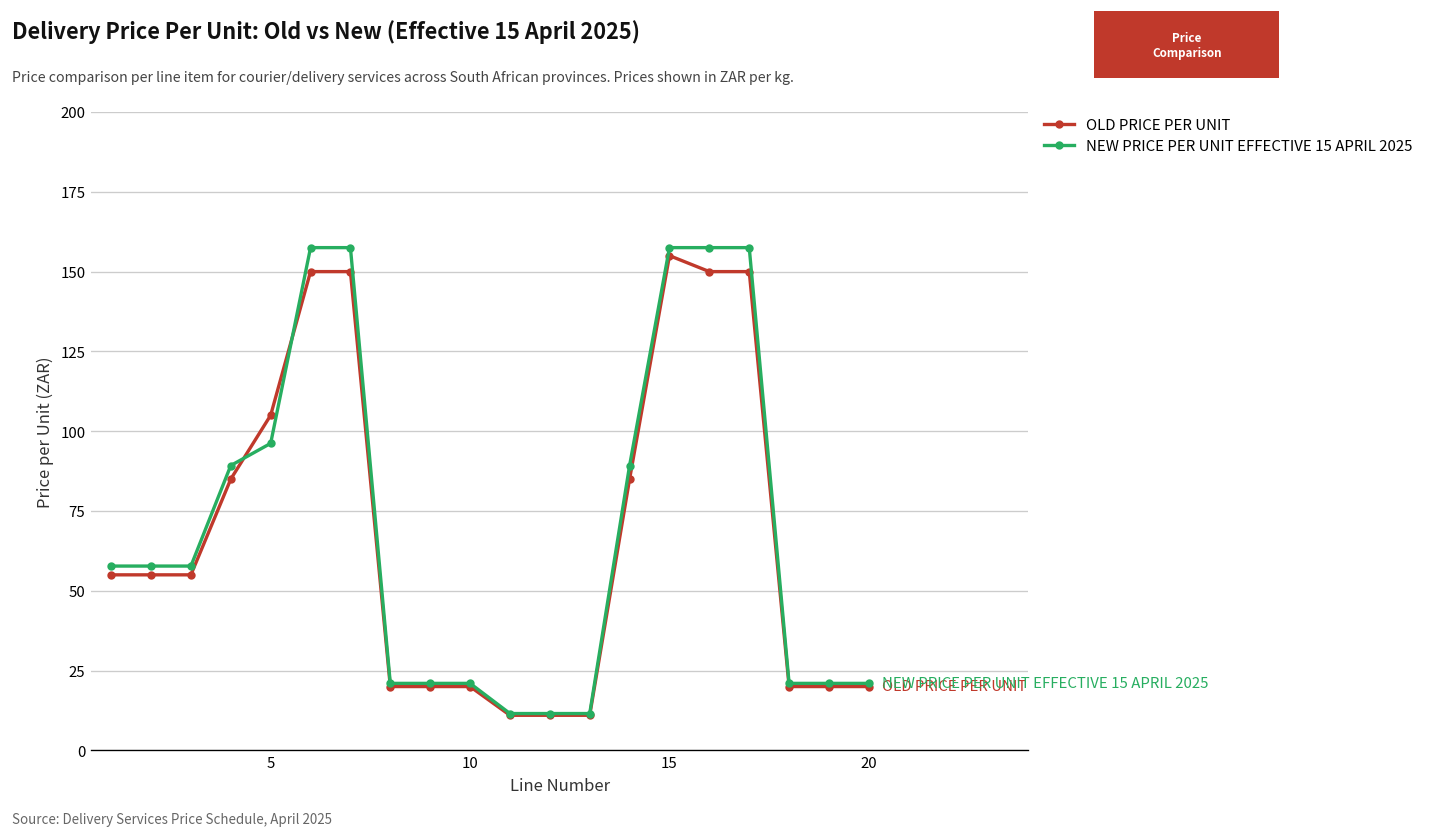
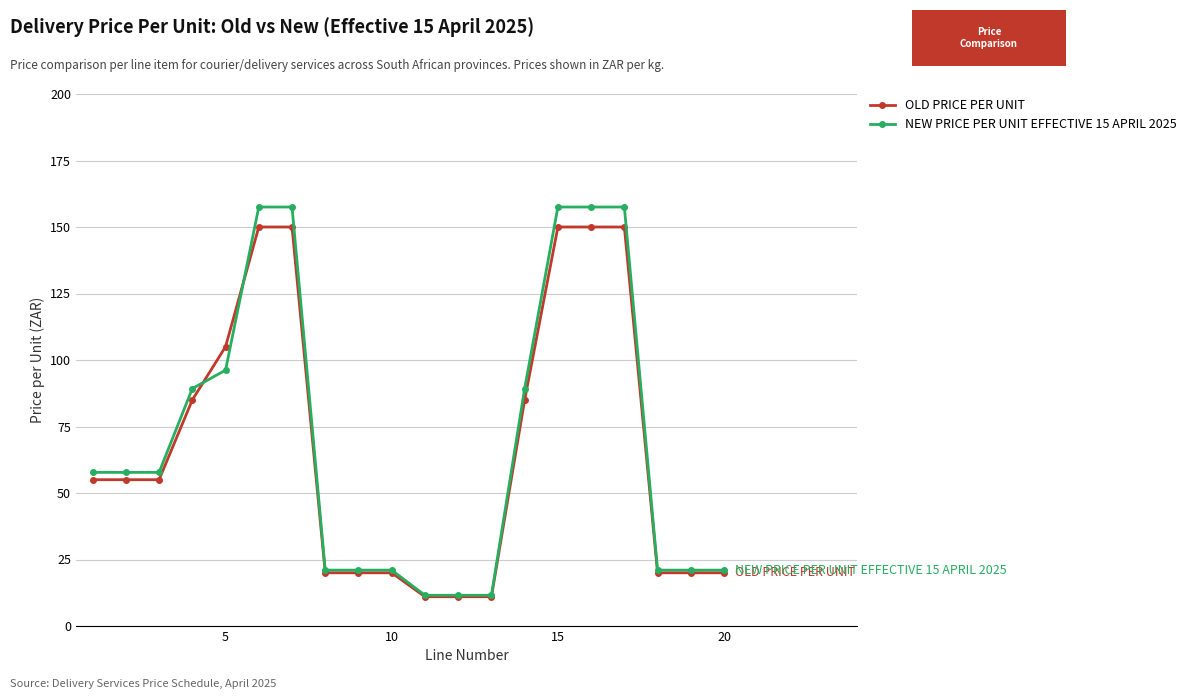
  {
    "OLD PRICE PER UNIT": {
      "5": 105,
      "10": 20,
-     "15": 155
+     "15": 150
    },
    "NEW PRICE PER UNIT EFFECTIVE 15 APRIL 2025": {
      "5": 96,
      "10": 21,
      "15": 158
    }
  }
